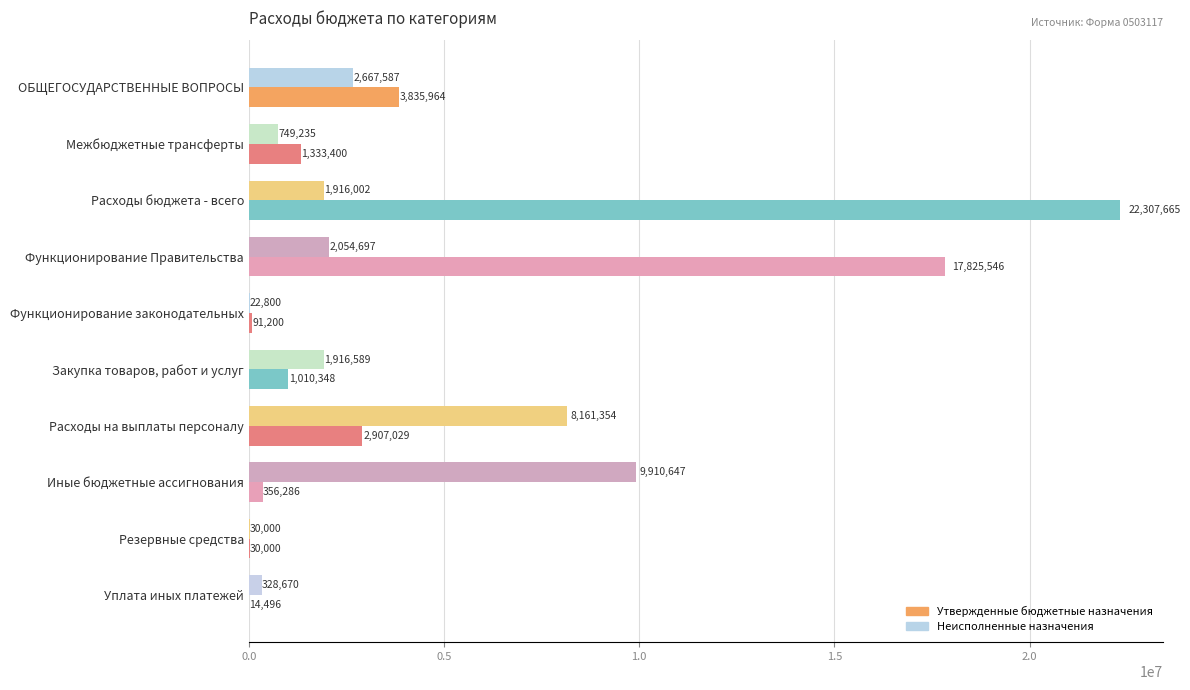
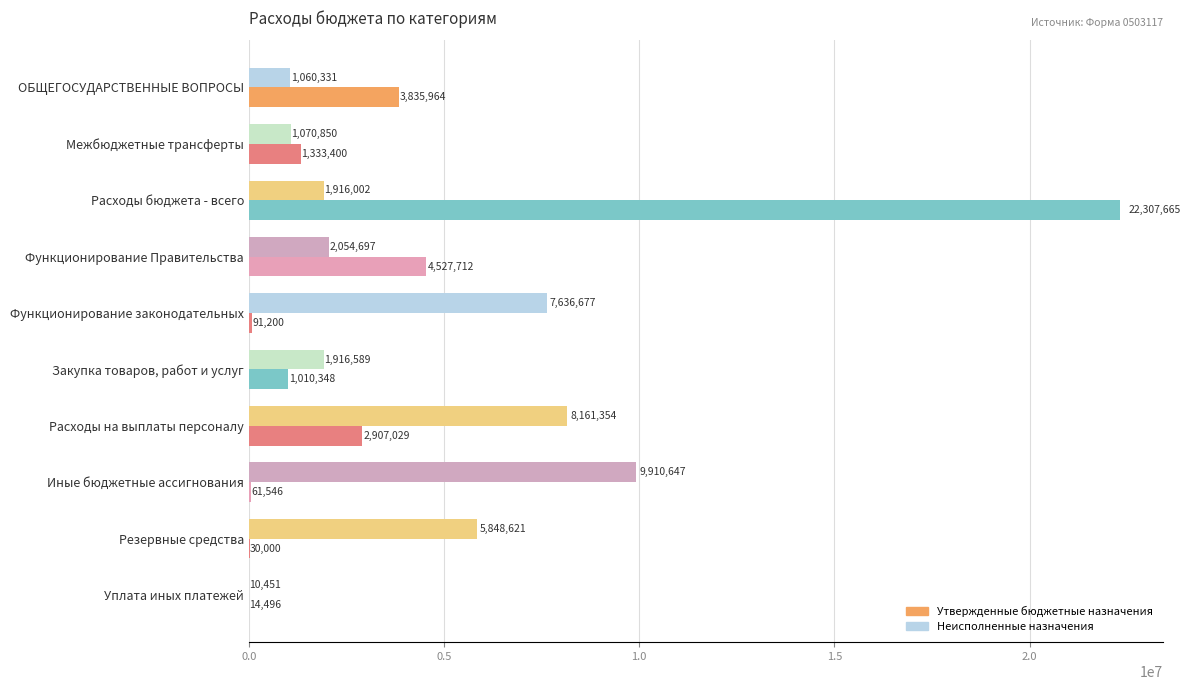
  {
    "Утвержденные бюджетные назначения": {
      "ОБЩЕГОСУДАРСТВЕННЫЕ ВОПРОСЫ": "3,835,964",
      "Межбюджетные трансферты": "1,333,400",
      "Расходы бюджета - всего": "22,307,665",
-     "Функционирование Правительства": "17,825,546",
+     "Функционирование Правительства": "4,527,712",
      "Функционирование законодательных": "91,200",
      "Закупка товаров, работ и услуг": "1,010,348",
      "Расходы на выплаты персоналу": "2,907,029",
-     "Иные бюджетные ассигнования": "356,286",
+     "Иные бюджетные ассигнования": "61,546",
      "Резервные средства": "30,000",
      "Уплата иных платежей": "14,496"
    },
    "Неисполненные назначения": {
-     "ОБЩЕГОСУДАРСТВЕННЫЕ ВОПРОСЫ": "2,667,587",
-     "Межбюджетные трансферты": "749,235",
+     "ОБЩЕГОСУДАРСТВЕННЫЕ ВОПРОСЫ": "1,060,331",
+     "Межбюджетные трансферты": "1,070,850",
      "Расходы бюджета - всего": "1,916,002",
      "Функционирование Правительства": "2,054,697",
-     "Функционирование законодательных": "22,800",
+     "Функционирование законодательных": "7,636,677",
      "Закупка товаров, работ и услуг": "1,916,589",
      "Расходы на выплаты персоналу": "8,161,354",
      "Иные бюджетные ассигнования": "9,910,647",
-     "Резервные средства": "30,000",
-     "Уплата иных платежей": "328,670"
+     "Резервные средства": "5,848,621",
+     "Уплата иных платежей": "10,451"
    }
  }
